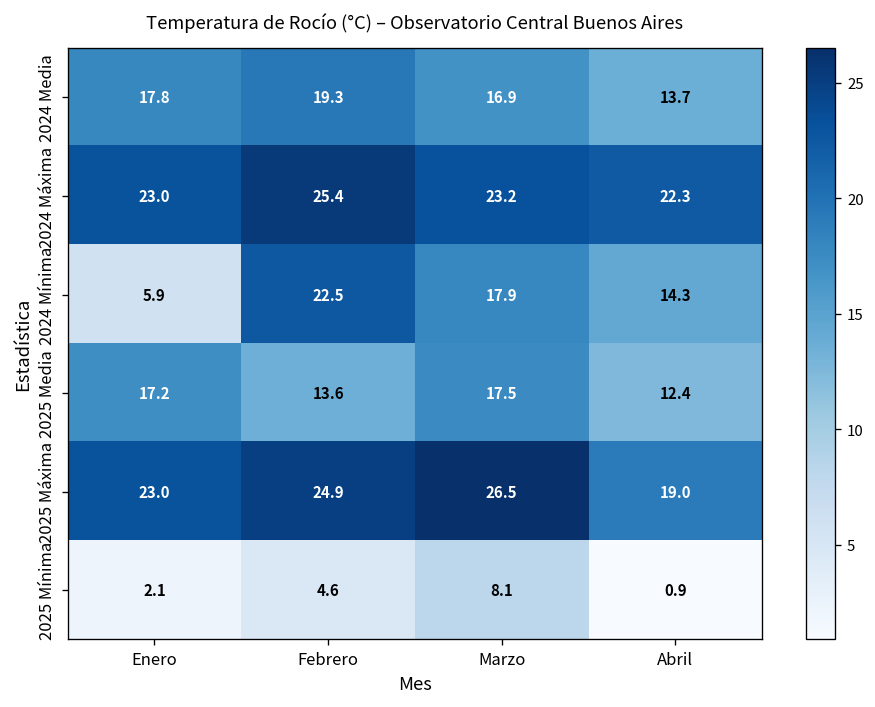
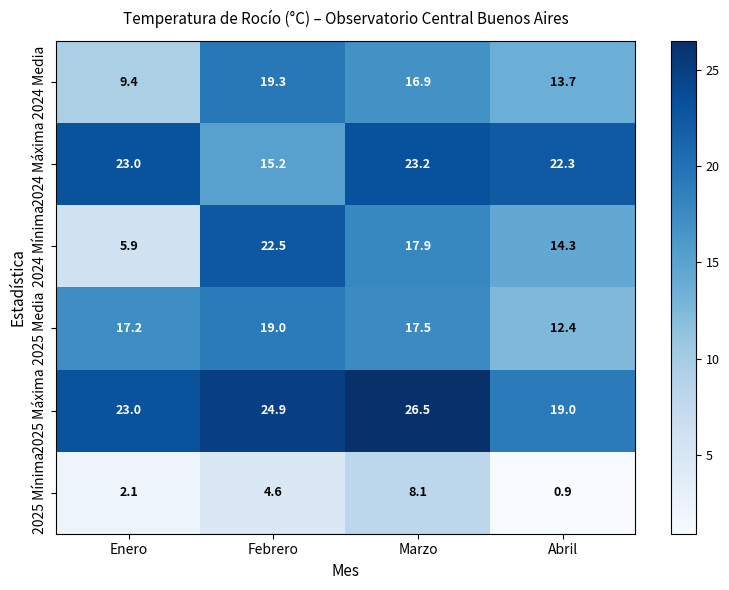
  {
    "2024 Media": {
-     "Enero": 17.8,
+     "Enero": 9.4,
      "Febrero": 19.3,
      "Marzo": 16.9,
      "Abril": 13.7
    },
    "2024 Máxima": {
      "Enero": 23.0,
-     "Febrero": 25.4,
+     "Febrero": 15.2,
      "Marzo": 23.2,
      "Abril": 22.3
    },
    "2024 Mínima": {
      "Enero": 5.9,
      "Febrero": 22.5,
      "Marzo": 17.9,
      "Abril": 14.3
    },
    "2025 Media": {
      "Enero": 17.2,
-     "Febrero": 13.6,
+     "Febrero": 19.0,
      "Marzo": 17.5,
      "Abril": 12.4
    },
    "2025 Máxima": {
      "Enero": 23.0,
      "Febrero": 24.9,
      "Marzo": 26.5,
      "Abril": 19.0
    },
    "2025 Mínima": {
      "Enero": 2.1,
      "Febrero": 4.6,
      "Marzo": 8.1,
      "Abril": 0.9
    }
  }
